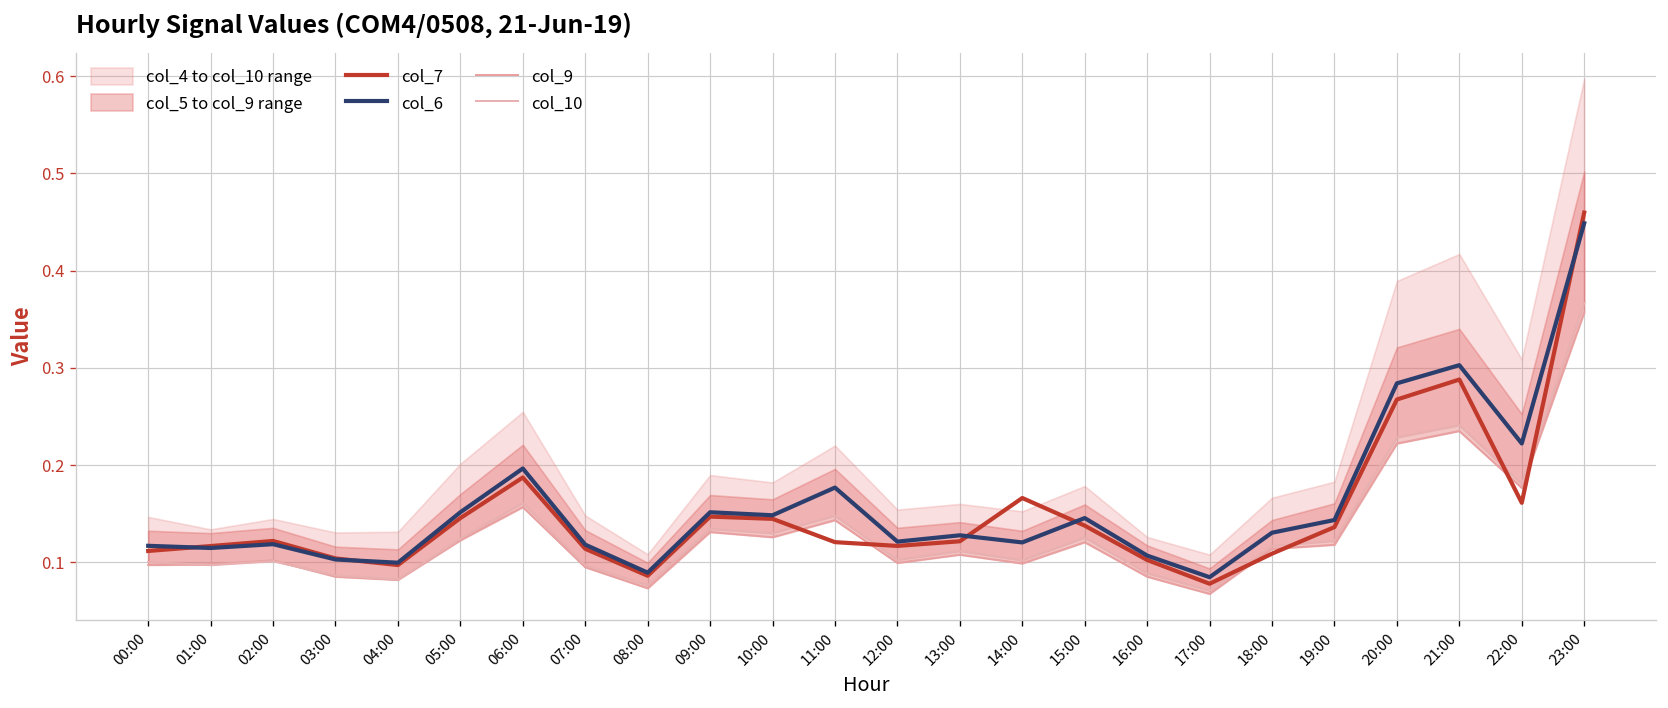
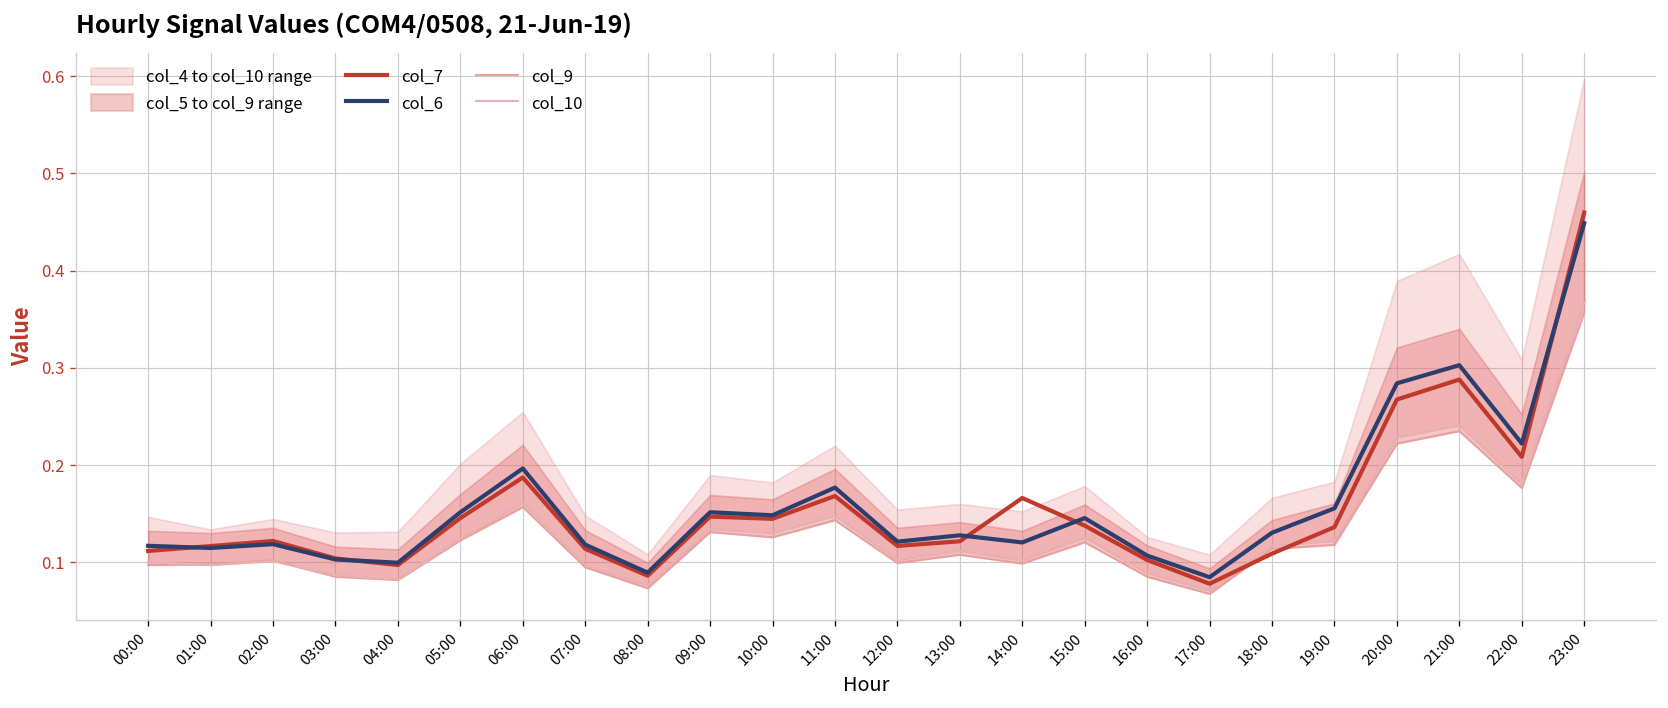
  {
    "col_7": {
      "00:00": 0.11,
      "02:00": 0.12,
      "05:00": 0.15,
      "06:00": 0.19,
      "07:00": 0.11,
      "08:00": 0.09,
      "09:00": 0.15,
      "10:00": 0.14,
-     "11:00": 0.12,
+     "11:00": 0.17,
      "12:00": 0.12,
      "13:00": 0.12,
      "14:00": 0.17,
      "15:00": 0.14,
      "16:00": 0.10,
      "17:00": 0.08,
      "18:00": 0.11,
      "19:00": 0.14,
      "20:00": 0.27,
      "21:00": 0.29,
-     "22:00": 0.16,
+     "22:00": 0.21,
      "23:00": 0.46
    },
    "col_6": {
      "00:00": 0.12,
      "02:00": 0.12,
      "05:00": 0.15,
      "06:00": 0.20,
      "07:00": 0.12,
      "08:00": 0.09,
      "09:00": 0.15,
      "10:00": 0.15,
      "11:00": 0.18,
      "12:00": 0.12,
      "13:00": 0.13,
      "14:00": 0.12,
      "15:00": 0.15,
      "16:00": 0.11,
      "17:00": 0.08,
      "18:00": 0.13,
-     "19:00": 0.14,
+     "19:00": 0.16,
      "20:00": 0.28,
      "21:00": 0.30,
      "22:00": 0.22,
      "23:00": 0.45
    }
  }
